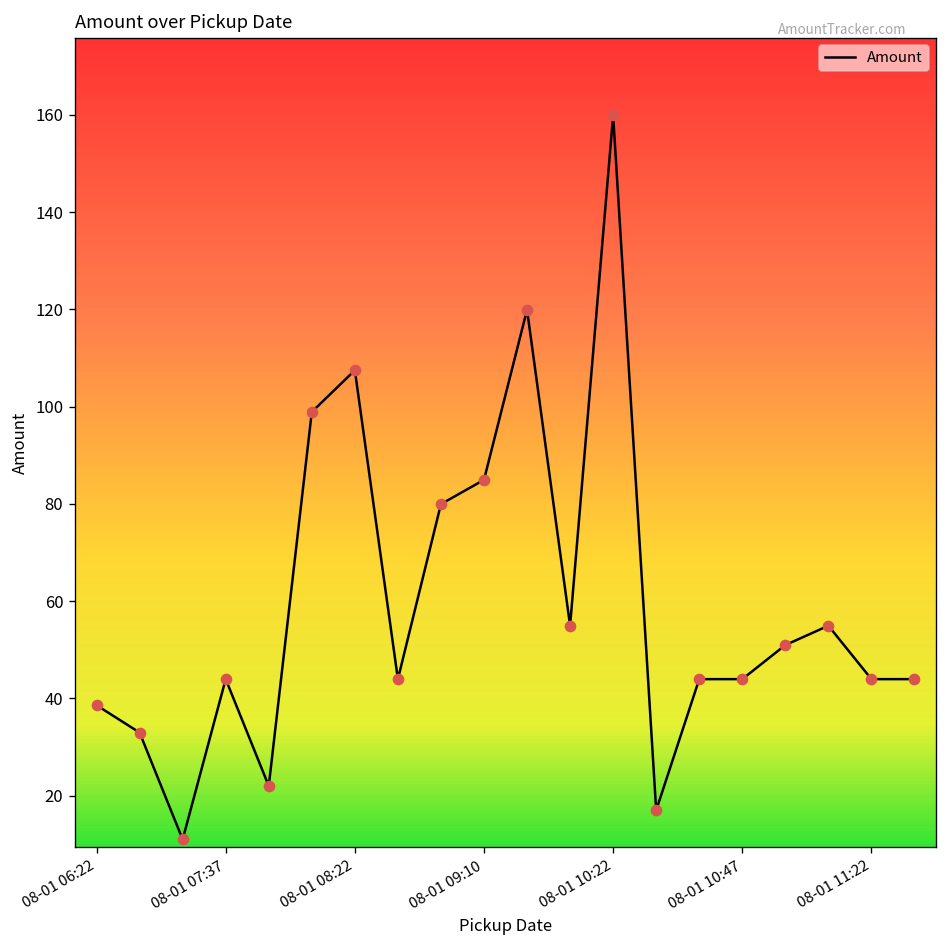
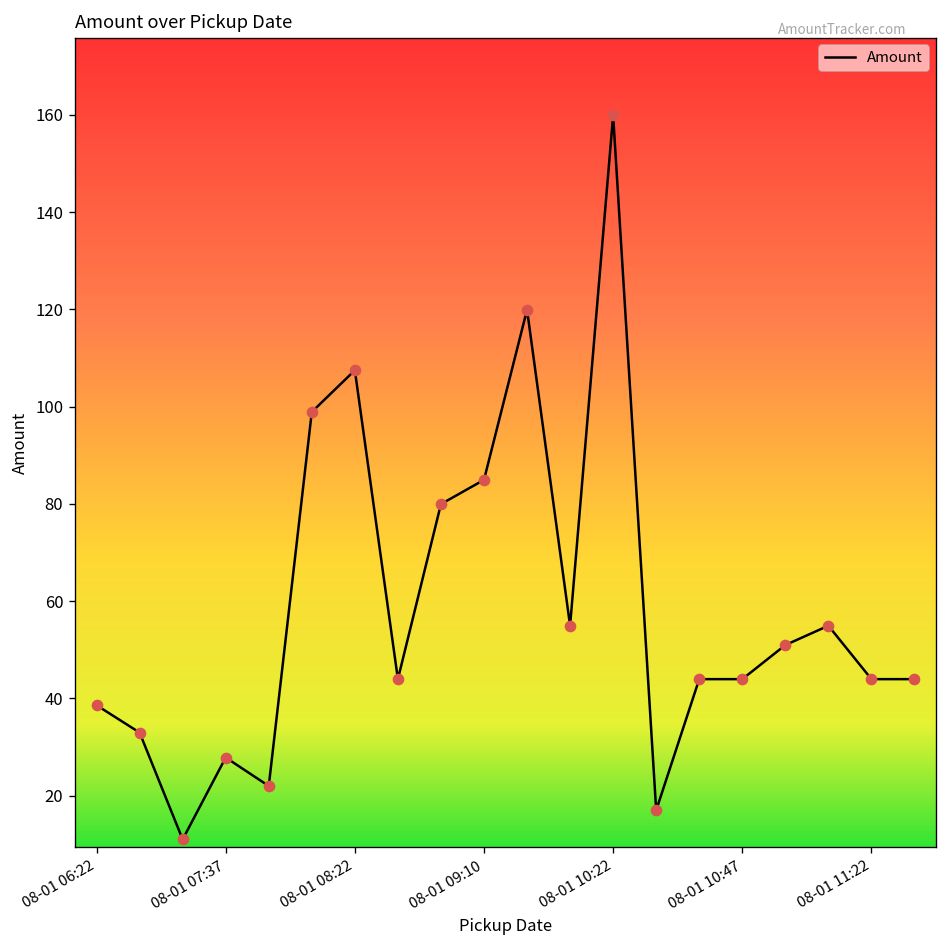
  {
    "08-01 06:22": 39,
-   "08-01 07:37": 44,
+   "08-01 07:37": 28,
    "08-01 08:22": 107,
    "08-01 09:10": 85,
    "08-01 10:22": 160,
    "08-01 10:47": 44,
    "08-01 11:22": 44
  }
